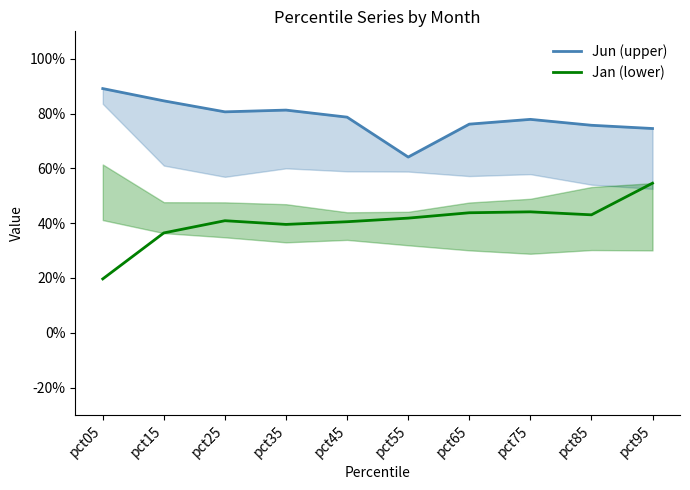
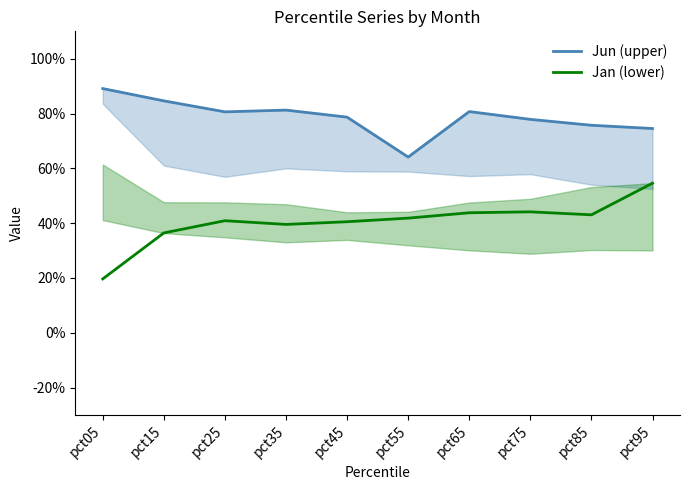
  {
    "Jun (upper)": {
      "pct05": "89%",
      "pct15": "85%",
      "pct25": "81%",
      "pct35": "81%",
      "pct45": "79%",
      "pct55": "64%",
-     "pct65": "76%",
+     "pct65": "81%",
      "pct75": "78%",
      "pct85": "76%",
      "pct95": "75%"
    }
  }
